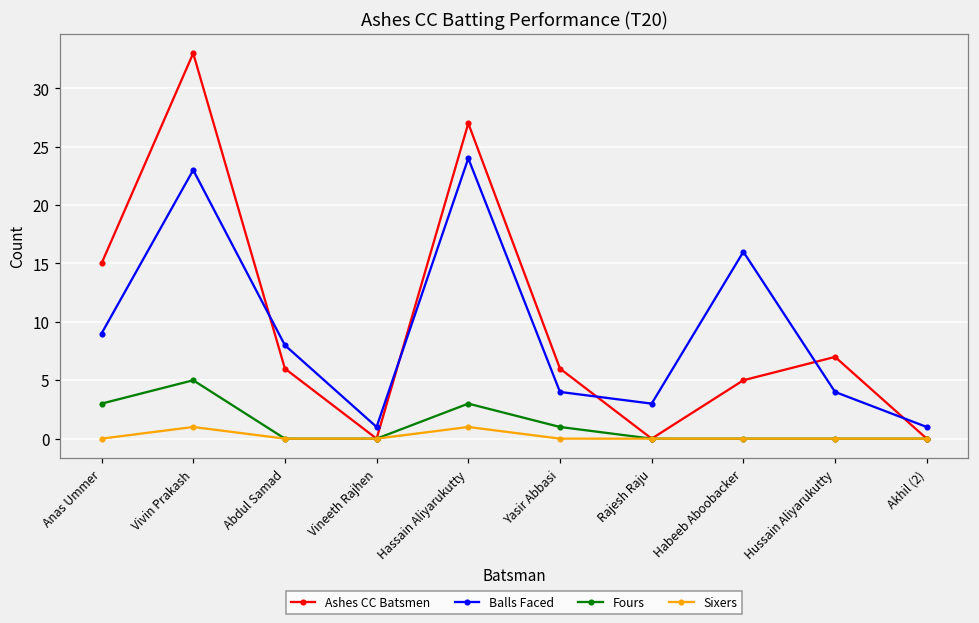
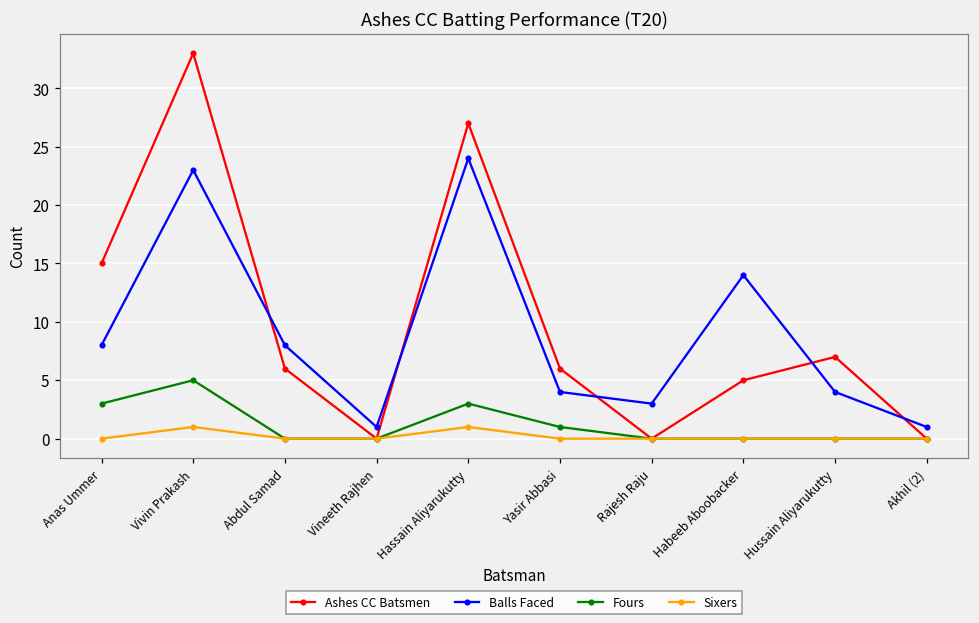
  {
    "Ashes CC Batsmen": {
      "Anas Ummer": 15,
      "Vivin Prakash": 33,
      "Abdul Samad": 6,
      "Hassain Aliyarukutty": 27,
      "Yasir Abbasi": 6,
      "Habeeb Aboobacker": 5,
      "Hussain Aliyarukutty": 7
    },
    "Balls Faced": {
-     "Anas Ummer": 9,
+     "Anas Ummer": 8,
      "Vivin Prakash": 23,
      "Abdul Samad": 8,
      "Vineeth Rajhen": 1,
      "Hassain Aliyarukutty": 24,
      "Yasir Abbasi": 4,
      "Rajesh Raju": 3,
-     "Habeeb Aboobacker": 16,
+     "Habeeb Aboobacker": 14,
      "Hussain Aliyarukutty": 4,
      "Akhil (2)": 1
    },
    "Fours": {
      "Anas Ummer": 3,
      "Vivin Prakash": 5,
      "Hassain Aliyarukutty": 3,
      "Yasir Abbasi": 1
    },
    "Sixers": {
      "Anas Ummer": 0,
      "Vivin Prakash": 1,
      "Hassain Aliyarukutty": 1,
      "Yasir Abbasi": 0
    }
  }
